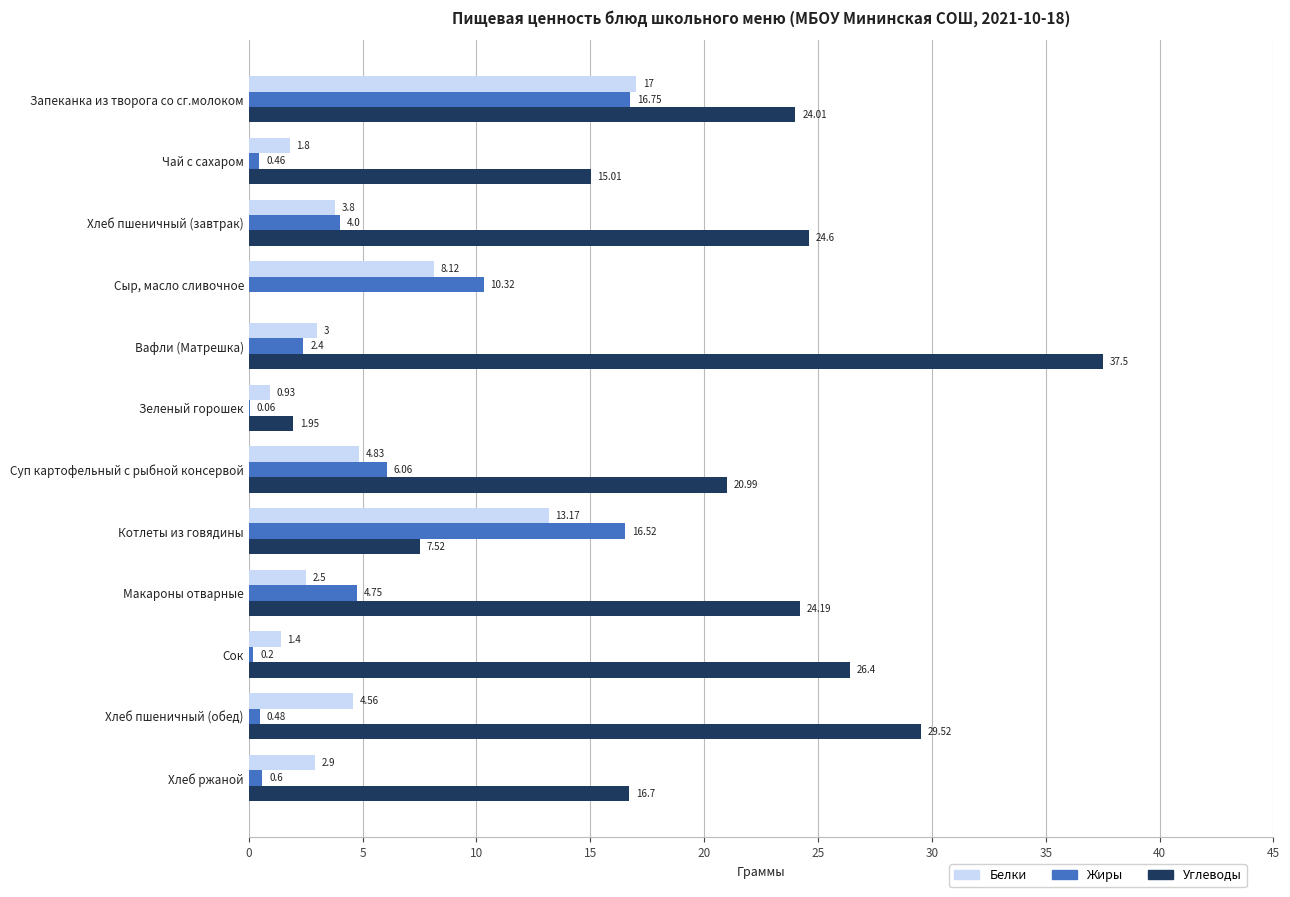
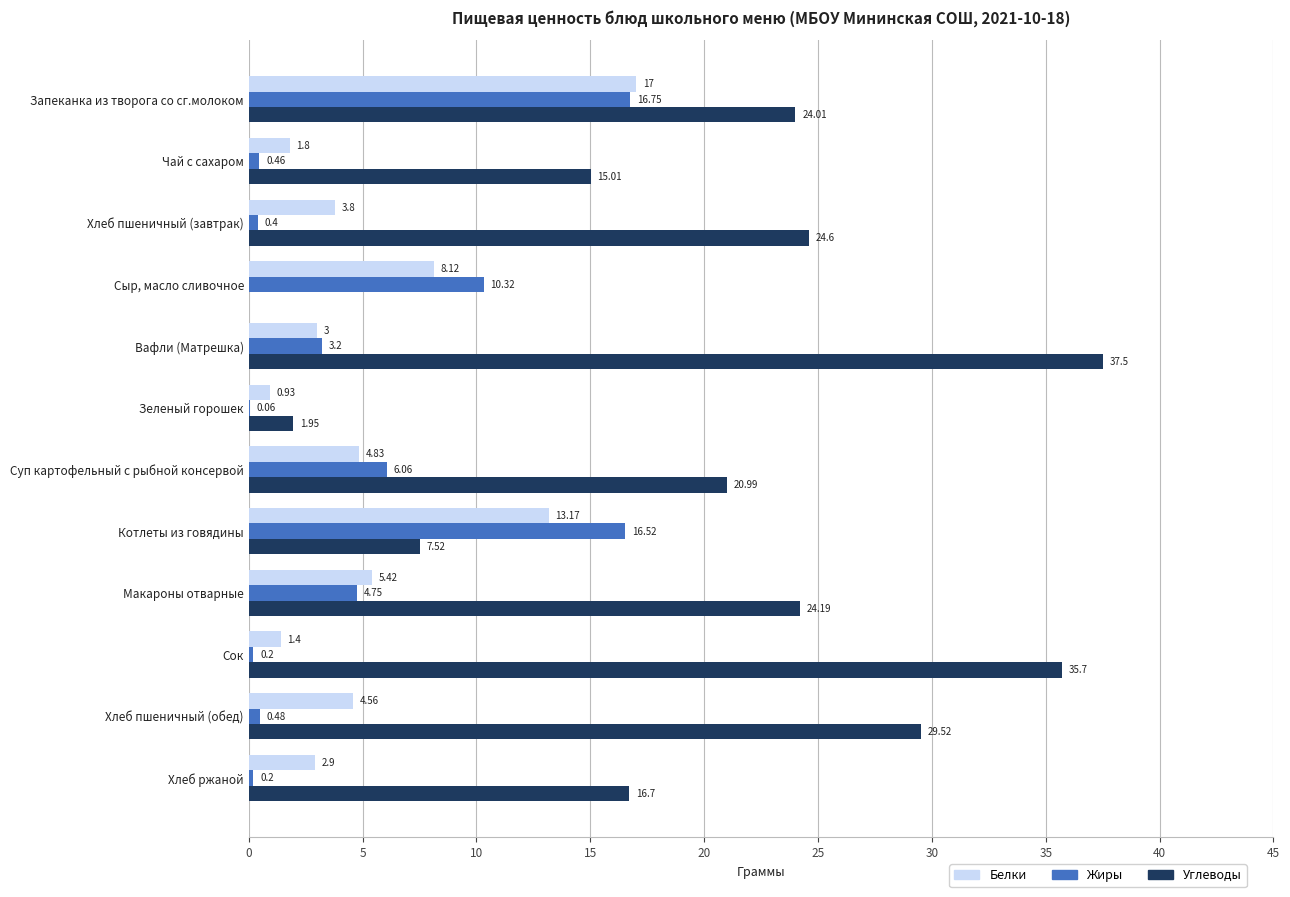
  {
    "Белки": {
      "Запеканка из творога со сг.молоком": 17,
      "Чай с сахаром": 1.8,
      "Хлеб пшеничный (завтрак)": 3.8,
      "Сыр, масло сливочное": 8.12,
      "Вафли (Матрешка)": 3,
      "Зеленый горошек": 0.93,
      "Суп картофельный с рыбной консервой": 4.83,
      "Котлеты из говядины": 13.17,
-     "Макароны отварные": 2.5,
+     "Макароны отварные": 5.42,
      "Сок": 1.4,
      "Хлеб пшеничный (обед)": 4.56,
      "Хлеб ржаной": 2.9
    },
    "Жиры": {
      "Запеканка из творога со сг.молоком": 16.75,
      "Чай с сахаром": 0.46,
-     "Хлеб пшеничный (завтрак)": 4.0,
+     "Хлеб пшеничный (завтрак)": 0.4,
      "Сыр, масло сливочное": 10.32,
-     "Вафли (Матрешка)": 2.4,
+     "Вафли (Матрешка)": 3.2,
      "Зеленый горошек": 0.06,
      "Суп картофельный с рыбной консервой": 6.06,
      "Котлеты из говядины": 16.52,
      "Макароны отварные": 4.75,
      "Сок": 0.2,
      "Хлеб пшеничный (обед)": 0.48,
-     "Хлеб ржаной": 0.6
+     "Хлеб ржаной": 0.2
    },
    "Углеводы": {
      "Запеканка из творога со сг.молоком": 24.01,
      "Чай с сахаром": 15.01,
      "Хлеб пшеничный (завтрак)": 24.6,
      "Вафли (Матрешка)": 37.5,
      "Зеленый горошек": 1.95,
      "Суп картофельный с рыбной консервой": 20.99,
      "Котлеты из говядины": 7.52,
      "Макароны отварные": 24.19,
-     "Сок": 26.4,
+     "Сок": 35.7,
      "Хлеб пшеничный (обед)": 29.52,
      "Хлеб ржаной": 16.7
    }
  }
